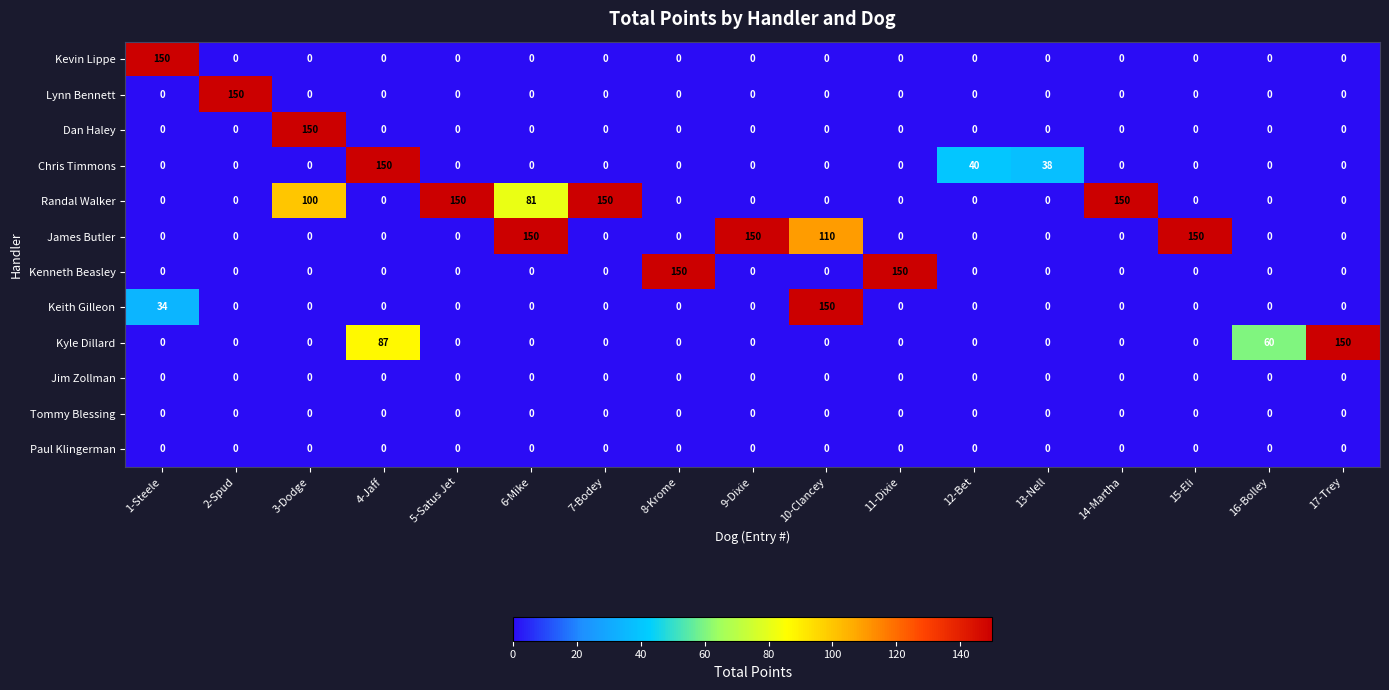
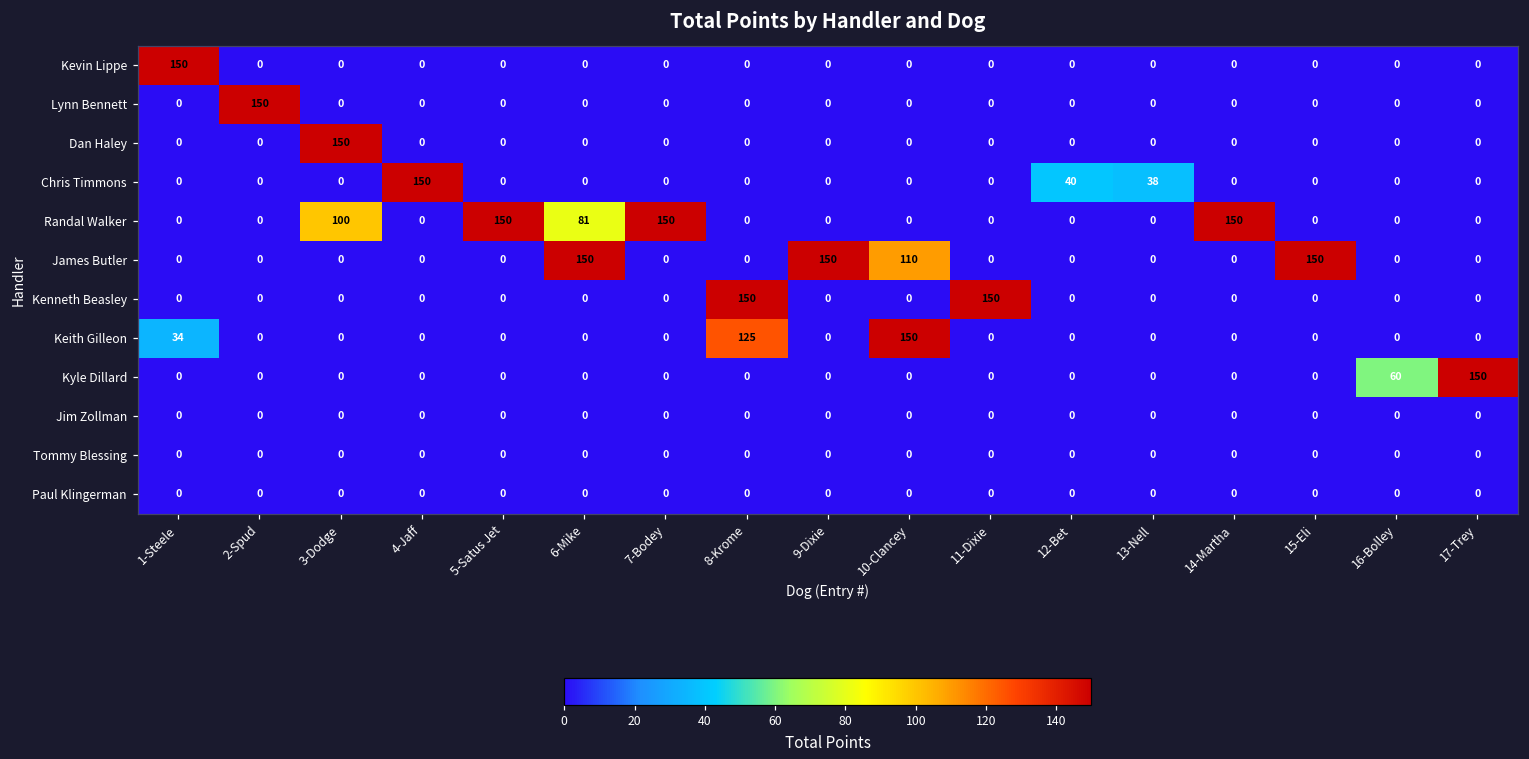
  {
    "Keith Gilleon": {
      "1-Steele": 34,
      "2-Spud": 0,
      "3-Dodge": 0,
      "4-Jaff": 0,
      "5-Satus Jet": 0,
      "6-Mike": 0,
      "7-Bodey": 0,
-     "8-Krome": 0,
+     "8-Krome": 125,
      "9-Dixie": 0,
      "10-Clancey": 150,
      "11-Dixie": 0,
      "12-Bet": 0,
      "13-Nell": 0,
      "14-Martha": 0,
      "15-Eli": 0,
      "16-Bolley": 0,
      "17-Trey": 0
    },
    "Kyle Dillard": {
      "1-Steele": 0,
      "2-Spud": 0,
      "3-Dodge": 0,
-     "4-Jaff": 87,
+     "4-Jaff": 0,
      "5-Satus Jet": 0,
      "6-Mike": 0,
      "7-Bodey": 0,
      "8-Krome": 0,
      "9-Dixie": 0,
      "10-Clancey": 0,
      "11-Dixie": 0,
      "12-Bet": 0,
      "13-Nell": 0,
      "14-Martha": 0,
      "15-Eli": 0,
      "16-Bolley": 60,
      "17-Trey": 150
    }
  }
